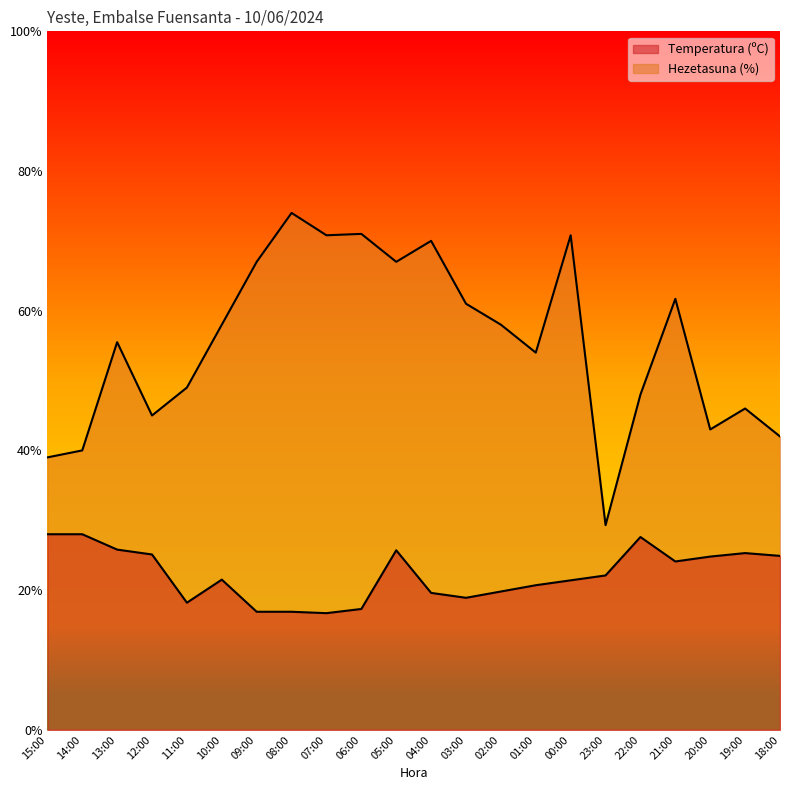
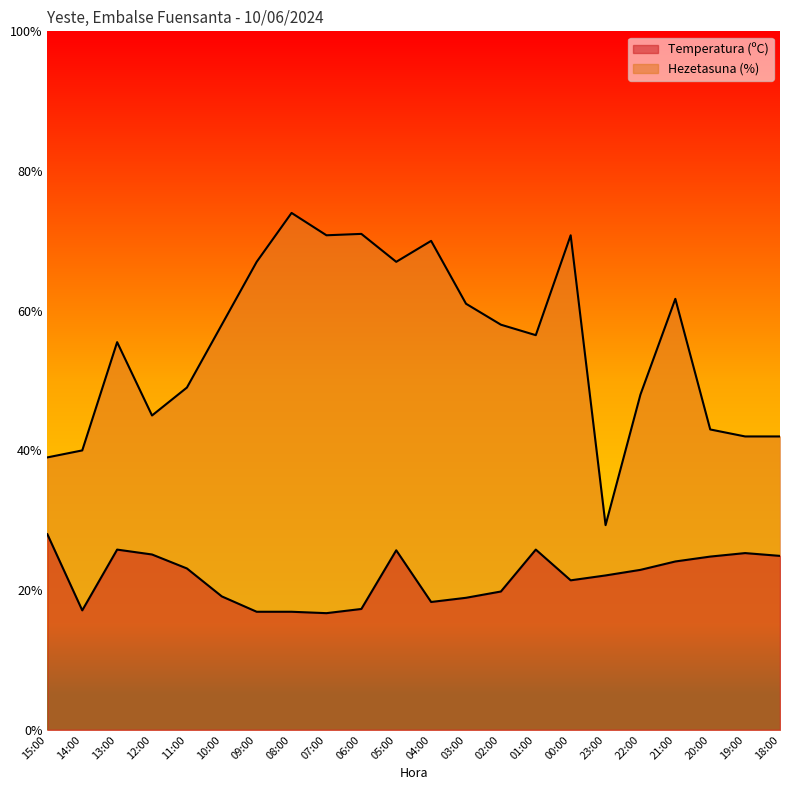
  {
    "Temperatura (ºC)": {
      "15:00": "28%",
-     "14:00": "28%",
+     "14:00": "17%",
      "13:00": "26%",
      "12:00": "25%",
-     "11:00": "18%",
-     "10:00": "22%",
+     "11:00": "23%",
+     "10:00": "19%",
      "09:00": "17%",
      "08:00": "17%",
      "07:00": "17%",
      "06:00": "17%",
      "05:00": "26%",
-     "04:00": "20%",
+     "04:00": "18%",
      "03:00": "19%",
      "02:00": "20%",
-     "01:00": "21%",
+     "01:00": "26%",
      "00:00": "21%",
      "23:00": "22%",
-     "22:00": "28%",
+     "22:00": "23%",
      "21:00": "24%",
      "20:00": "25%",
      "19:00": "25%",
      "18:00": "25%"
    },
    "Hezetasuna (%)": {
      "15:00": "39%",
      "14:00": "40%",
      "13:00": "56%",
      "12:00": "45%",
      "11:00": "49%",
      "10:00": "58%",
      "09:00": "67%",
      "08:00": "74%",
      "07:00": "71%",
      "06:00": "71%",
      "05:00": "67%",
      "04:00": "70%",
      "03:00": "61%",
      "02:00": "58%",
-     "01:00": "54%",
+     "01:00": "57%",
      "00:00": "71%",
      "23:00": "29%",
      "22:00": "48%",
      "21:00": "62%",
      "20:00": "43%",
-     "19:00": "46%",
+     "19:00": "42%",
      "18:00": "42%"
    }
  }
